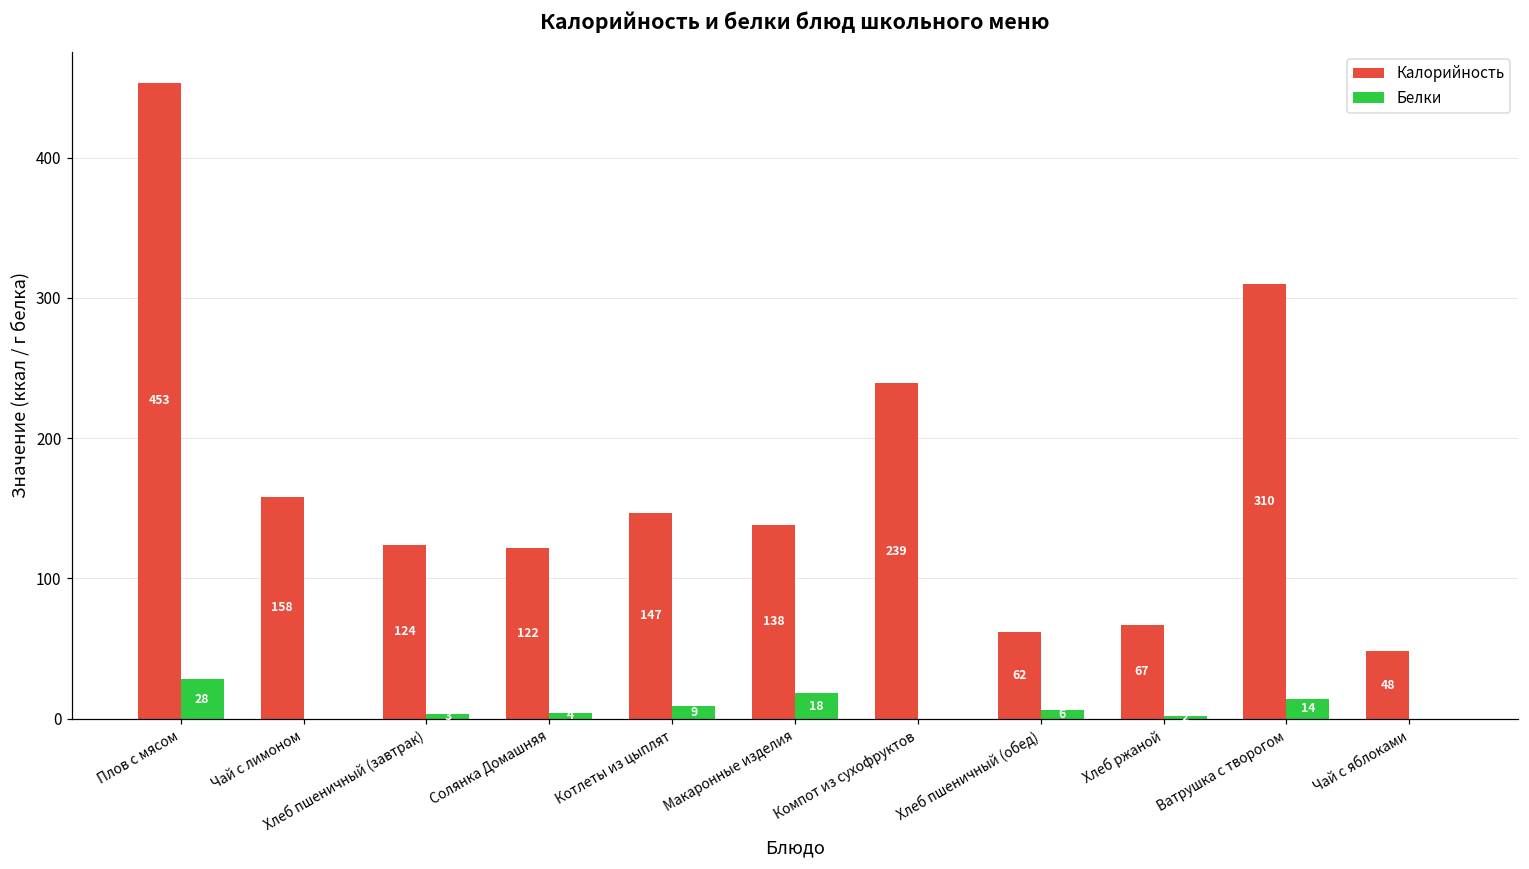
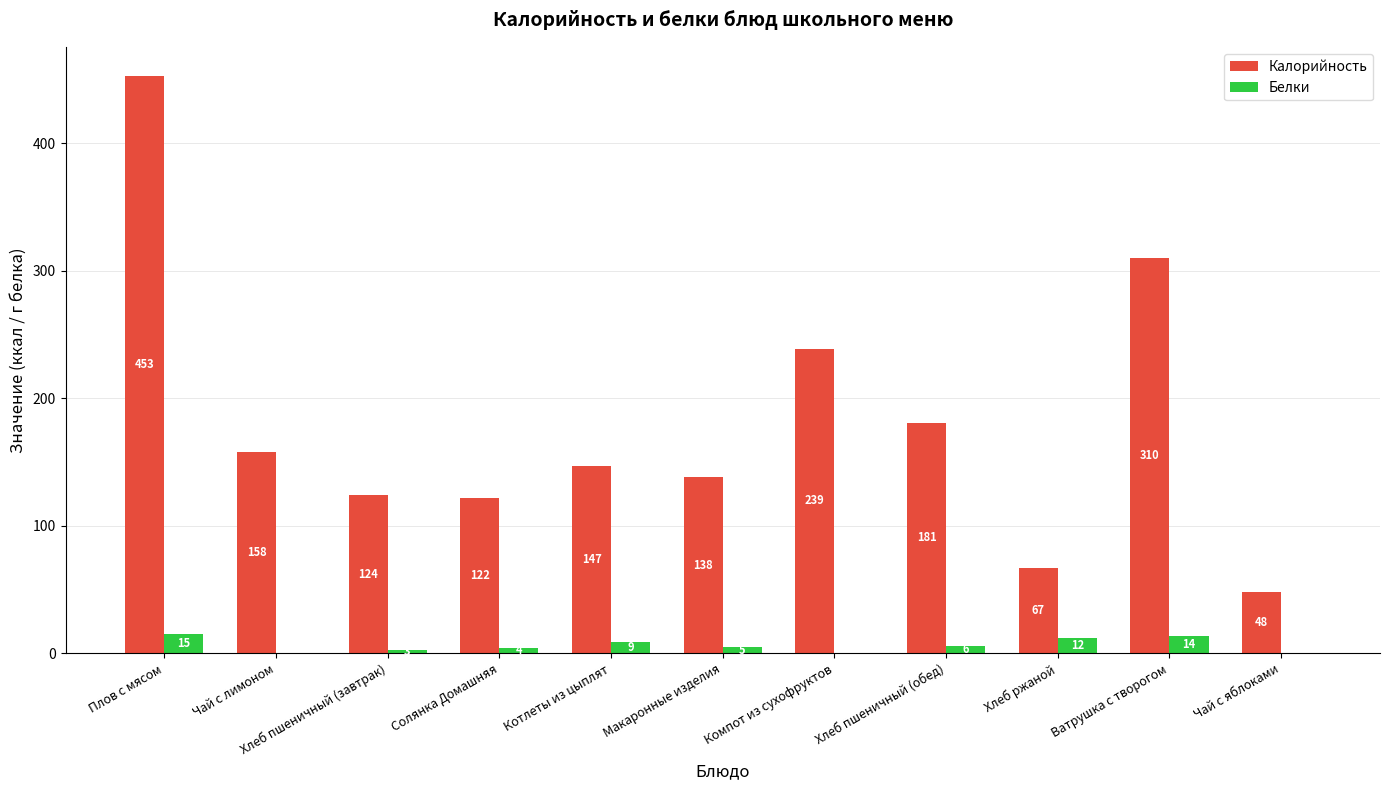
  {
    "Калорийность": {
      "Плов с мясом": 453,
      "Чай с лимоном": 158,
      "Хлеб пшеничный (завтрак)": 124,
      "Солянка Домашняя": 122,
      "Котлеты из цыплят": 147,
      "Макаронные изделия": 138,
      "Компот из сухофруктов": 239,
-     "Хлеб пшеничный (обед)": 62,
+     "Хлеб пшеничный (обед)": 181,
      "Хлеб ржаной": 67,
      "Ватрушка с творогом": 310,
      "Чай с яблоками": 48
    },
    "Белки": {
-     "Плов с мясом": 28,
+     "Плов с мясом": 15,
      "Котлеты из цыплят": 9,
-     "Макаронные изделия": 18,
-     "Хлеб ржаной": 2,
+     "Макаронные изделия": 5,
+     "Хлеб ржаной": 12,
      "Ватрушка с творогом": 14
    }
  }
